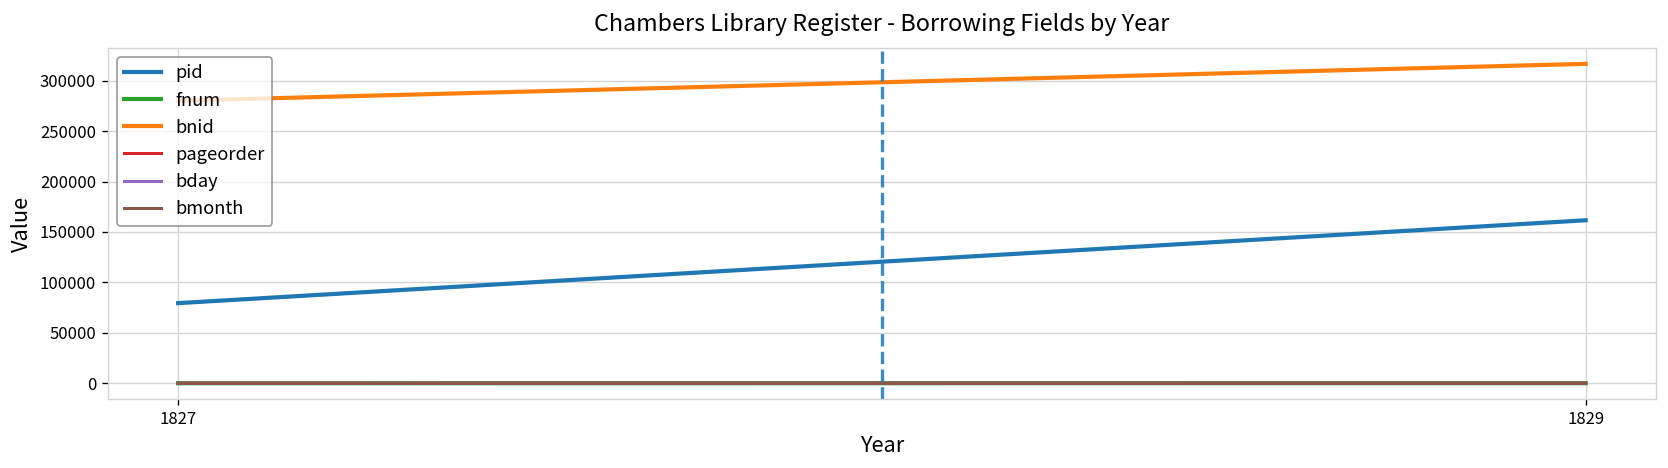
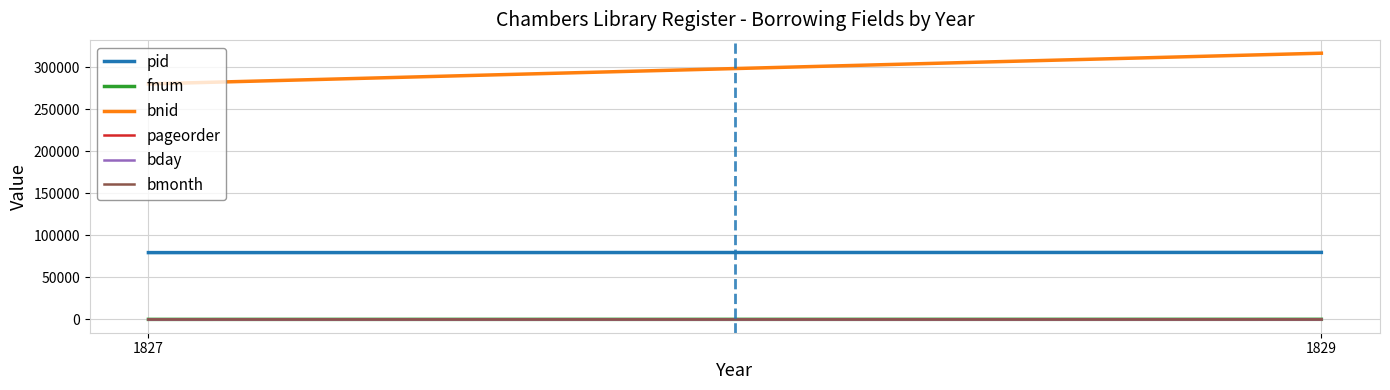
  {
    "pid": {
      "1827": 80000,
-     "1829": 160000
+     "1829": 80000
    },
    "bmonth": {
      "1827": 0,
      "1829": 0
    },
    "bnid": {
      "1829": 320000
    }
  }
